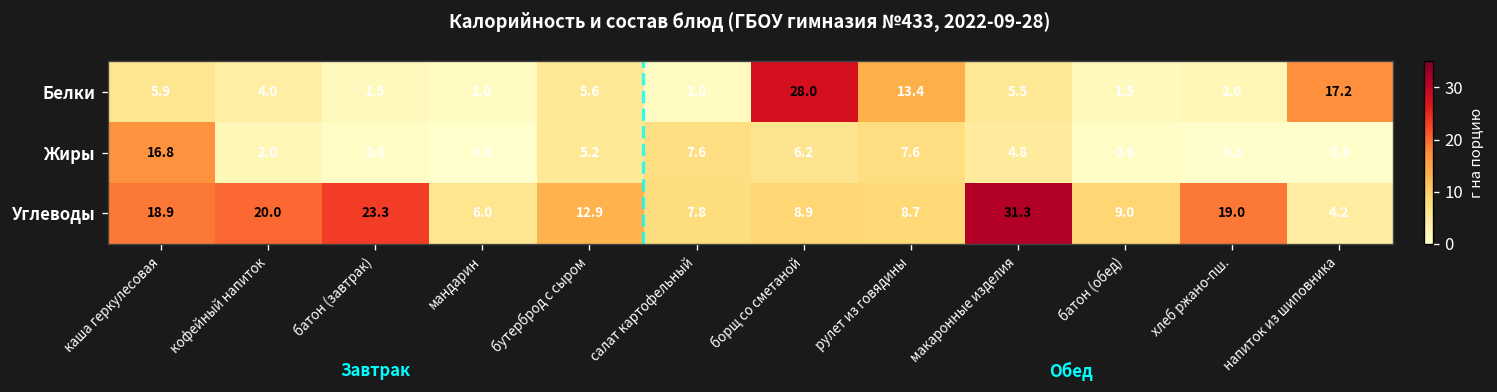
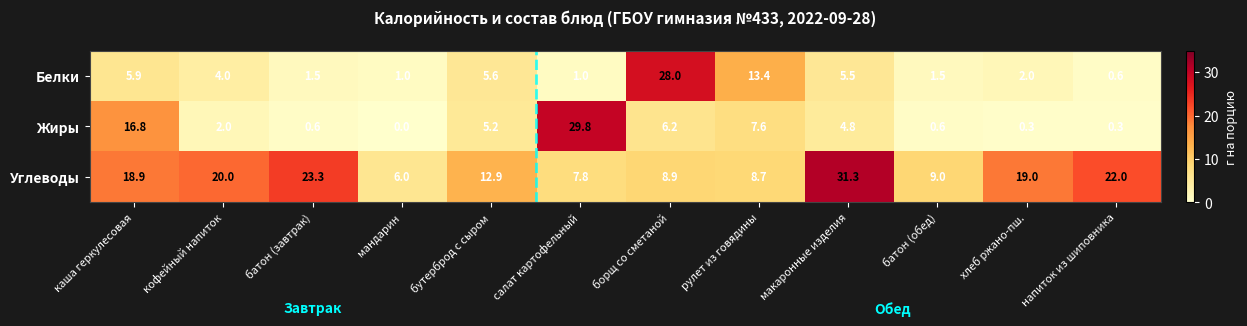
  {
    "Белки": {
      "каша геркулесовая": 5.9,
      "кофейный напиток": 4.0,
      "батон (завтрак)": 1.5,
      "мандарин": 1.0,
      "бутерброд с сыром": 5.6,
      "салат картофельный": 1.0,
      "борщ со сметаной": 28.0,
      "рулет из говядины": 13.4,
      "макаронные изделия": 5.5,
      "батон (обед)": 1.5,
      "хлеб ржано-пш.": 2.0,
-     "напиток из шиповника": 17.2
+     "напиток из шиповника": 0.6
    },
    "Жиры": {
      "каша геркулесовая": 16.8,
      "кофейный напиток": 2.0,
      "батон (завтрак)": 0.6,
      "мандарин": 0.0,
      "бутерброд с сыром": 5.2,
-     "салат картофельный": 7.6,
+     "салат картофельный": 29.8,
      "борщ со сметаной": 6.2,
      "рулет из говядины": 7.6,
      "макаронные изделия": 4.8,
      "батон (обед)": 0.6,
      "хлеб ржано-пш.": 0.3,
      "напиток из шиповника": 0.3
    },
    "Углеводы": {
      "каша геркулесовая": 18.9,
      "кофейный напиток": 20.0,
      "батон (завтрак)": 23.3,
      "мандарин": 6.0,
      "бутерброд с сыром": 12.9,
      "салат картофельный": 7.8,
      "борщ со сметаной": 8.9,
      "рулет из говядины": 8.7,
      "макаронные изделия": 31.3,
      "батон (обед)": 9.0,
      "хлеб ржано-пш.": 19.0,
-     "напиток из шиповника": 4.2
+     "напиток из шиповника": 22.0
    }
  }
